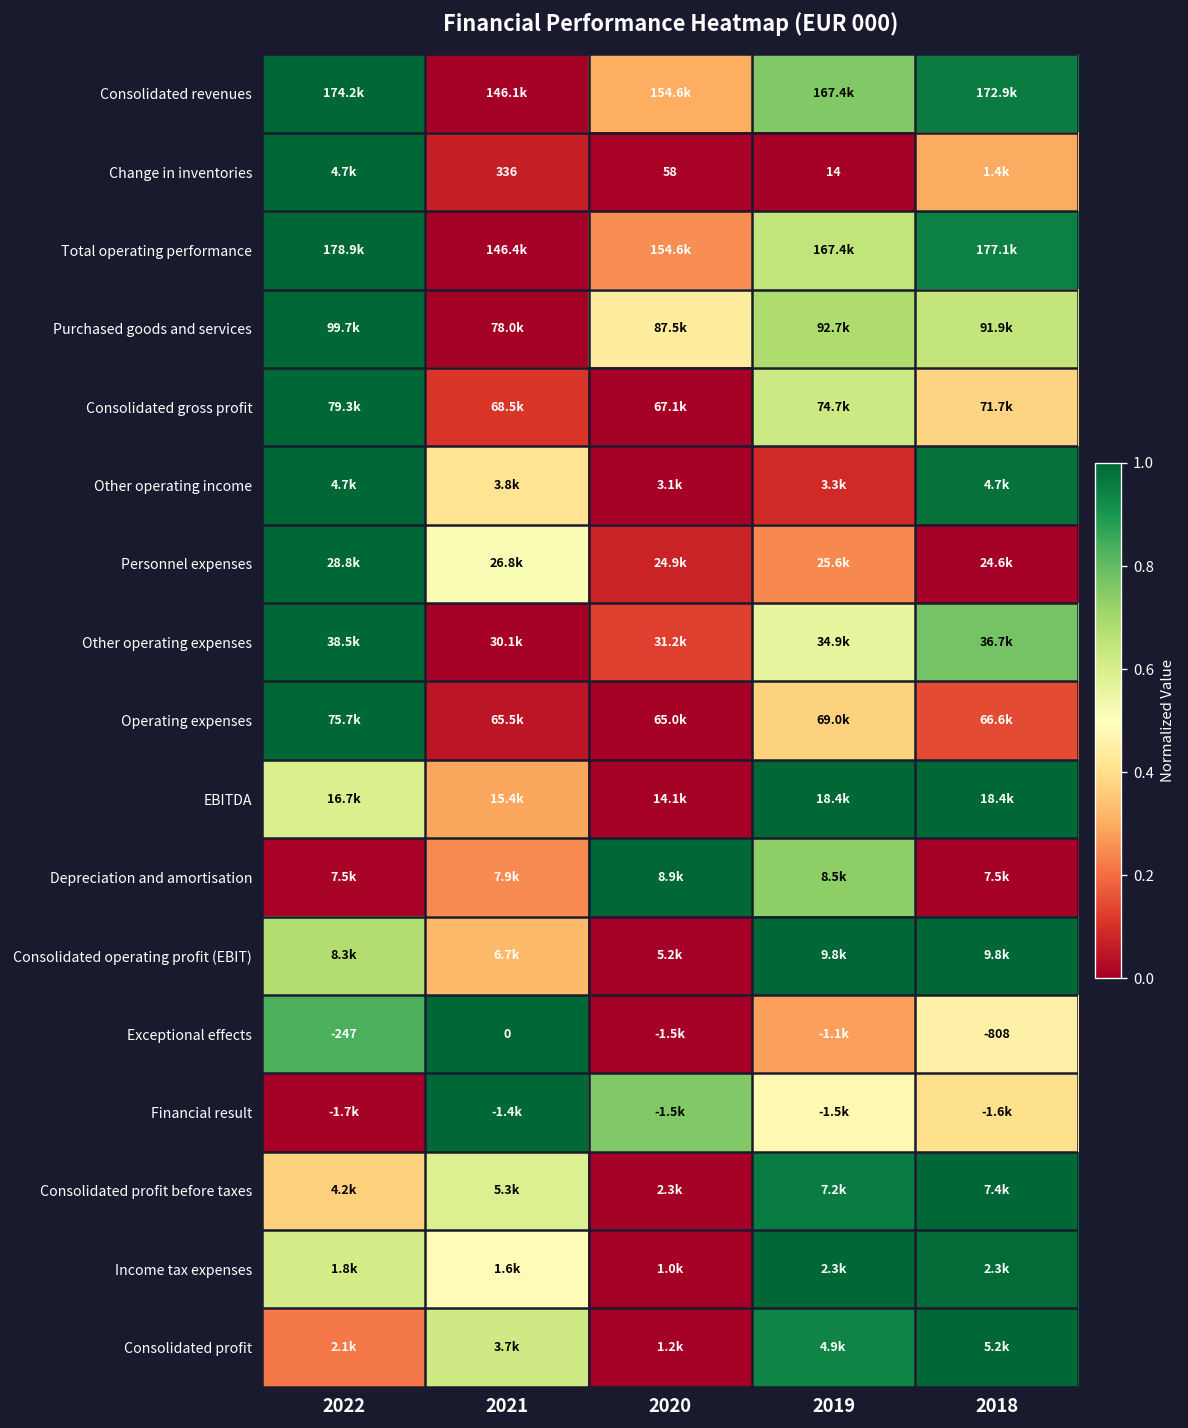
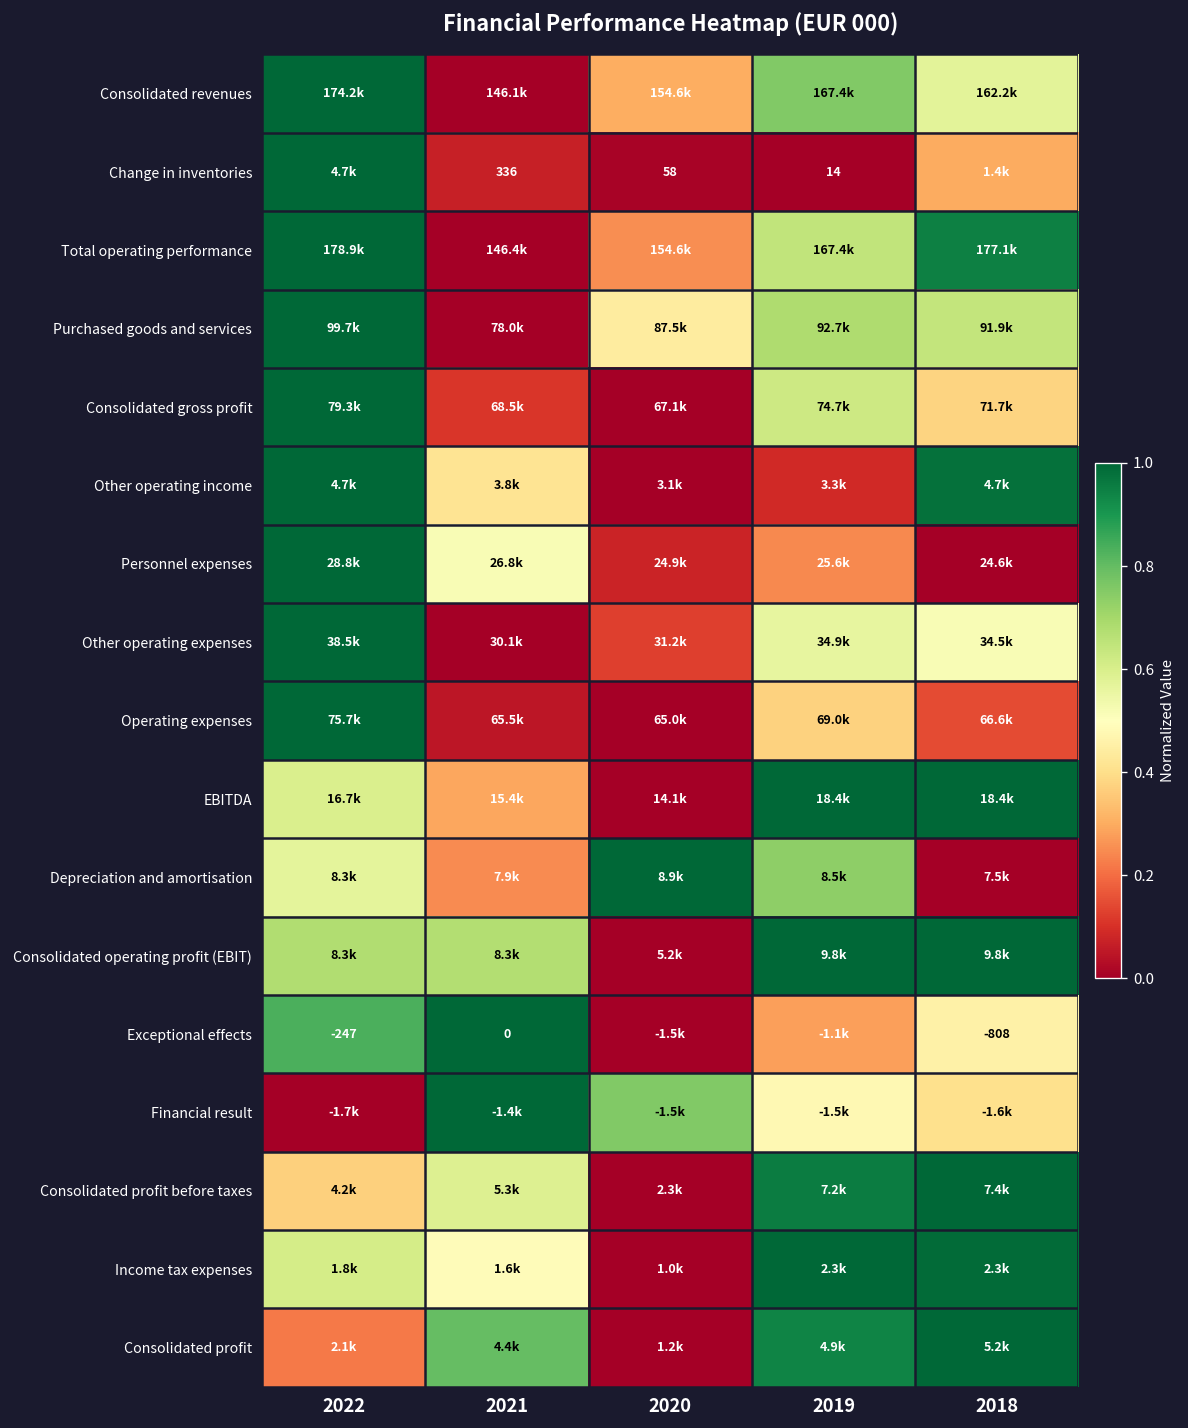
  {
    "Consolidated revenues": {
      "2022": "174.2k",
      "2021": "146.1k",
      "2020": "154.6k",
      "2019": "167.4k",
-     "2018": "172.9k"
+     "2018": "162.2k"
    },
    "Change in inventories": {
      "2022": "4.7k",
      "2021": "336",
      "2020": "58",
      "2019": "14",
      "2018": "1.4k"
    },
    "Total operating performance": {
      "2022": "178.9k",
      "2021": "146.4k",
      "2020": "154.6k",
      "2019": "167.4k",
      "2018": "177.1k"
    },
    "Purchased goods and services": {
      "2022": "99.7k",
      "2021": "78.0k",
      "2020": "87.5k",
      "2019": "92.7k",
      "2018": "91.9k"
    },
    "Consolidated gross profit": {
      "2022": "79.3k",
      "2021": "68.5k",
      "2020": "67.1k",
      "2019": "74.7k",
      "2018": "71.7k"
    },
    "Other operating income": {
      "2022": "4.7k",
      "2021": "3.8k",
      "2020": "3.1k",
      "2019": "3.3k",
      "2018": "4.7k"
    },
    "Personnel expenses": {
      "2022": "28.8k",
      "2021": "26.8k",
      "2020": "24.9k",
      "2019": "25.6k",
      "2018": "24.6k"
    },
    "Other operating expenses": {
      "2022": "38.5k",
      "2021": "30.1k",
      "2020": "31.2k",
      "2019": "34.9k",
-     "2018": "36.7k"
+     "2018": "34.5k"
    },
    "Operating expenses": {
      "2022": "75.7k",
      "2021": "65.5k",
      "2020": "65.0k",
      "2019": "69.0k",
      "2018": "66.6k"
    },
    "EBITDA": {
      "2022": "16.7k",
      "2021": "15.4k",
      "2020": "14.1k",
      "2019": "18.4k",
      "2018": "18.4k"
    },
    "Depreciation and amortisation": {
-     "2022": "7.5k",
+     "2022": "8.3k",
      "2021": "7.9k",
      "2020": "8.9k",
      "2019": "8.5k",
      "2018": "7.5k"
    },
    "Consolidated operating profit (EBIT)": {
      "2022": "8.3k",
-     "2021": "6.7k",
+     "2021": "8.3k",
      "2020": "5.2k",
      "2019": "9.8k",
      "2018": "9.8k"
    },
    "Exceptional effects": {
      "2022": "-247",
      "2021": "0",
      "2020": "-1.5k",
      "2019": "-1.1k",
      "2018": "-808"
    },
    "Financial result": {
      "2022": "-1.7k",
      "2021": "-1.4k",
      "2020": "-1.5k",
      "2019": "-1.5k",
      "2018": "-1.6k"
    },
    "Consolidated profit before taxes": {
      "2022": "4.2k",
      "2021": "5.3k",
      "2020": "2.3k",
      "2019": "7.2k",
      "2018": "7.4k"
    },
    "Income tax expenses": {
      "2022": "1.8k",
      "2021": "1.6k",
      "2020": "1.0k",
      "2019": "2.3k",
      "2018": "2.3k"
    },
    "Consolidated profit": {
      "2022": "2.1k",
-     "2021": "3.7k",
+     "2021": "4.4k",
      "2020": "1.2k",
      "2019": "4.9k",
      "2018": "5.2k"
    }
  }
